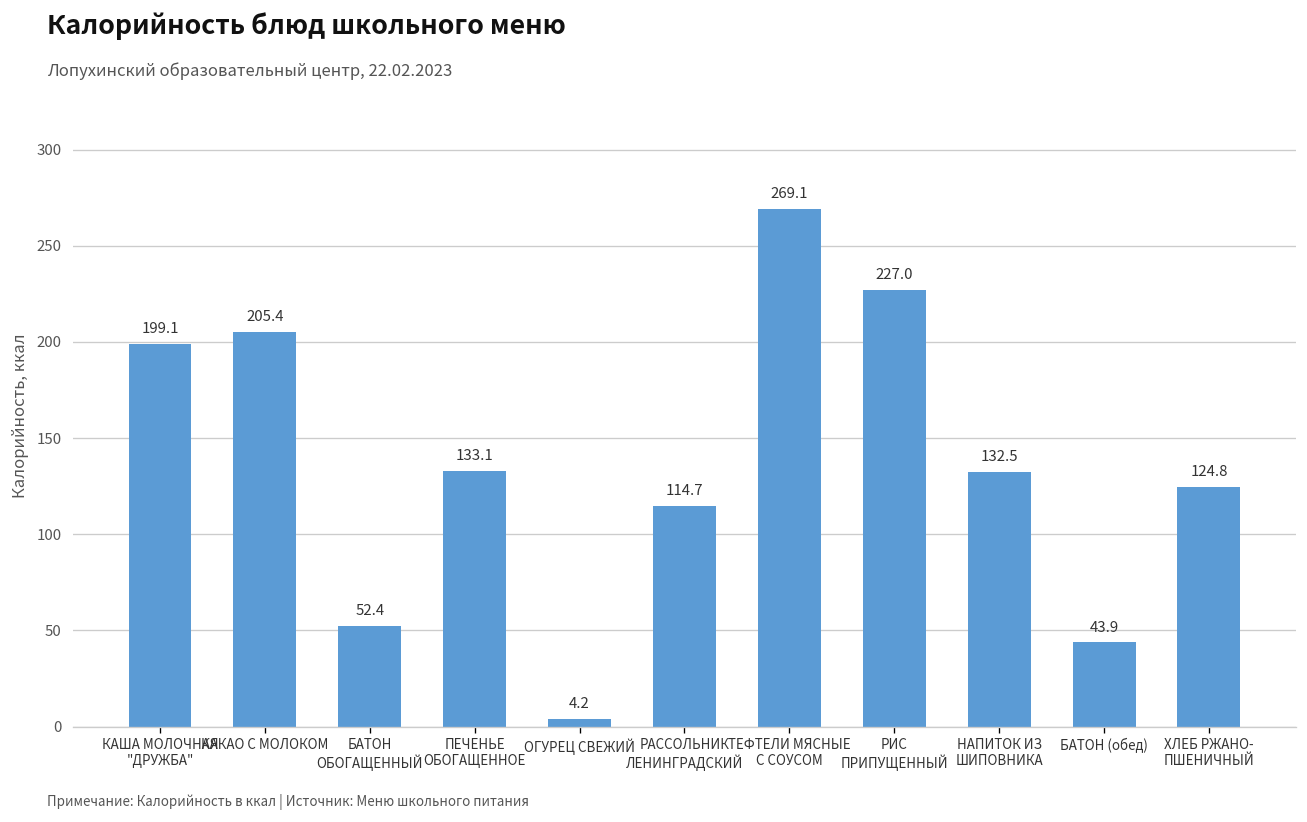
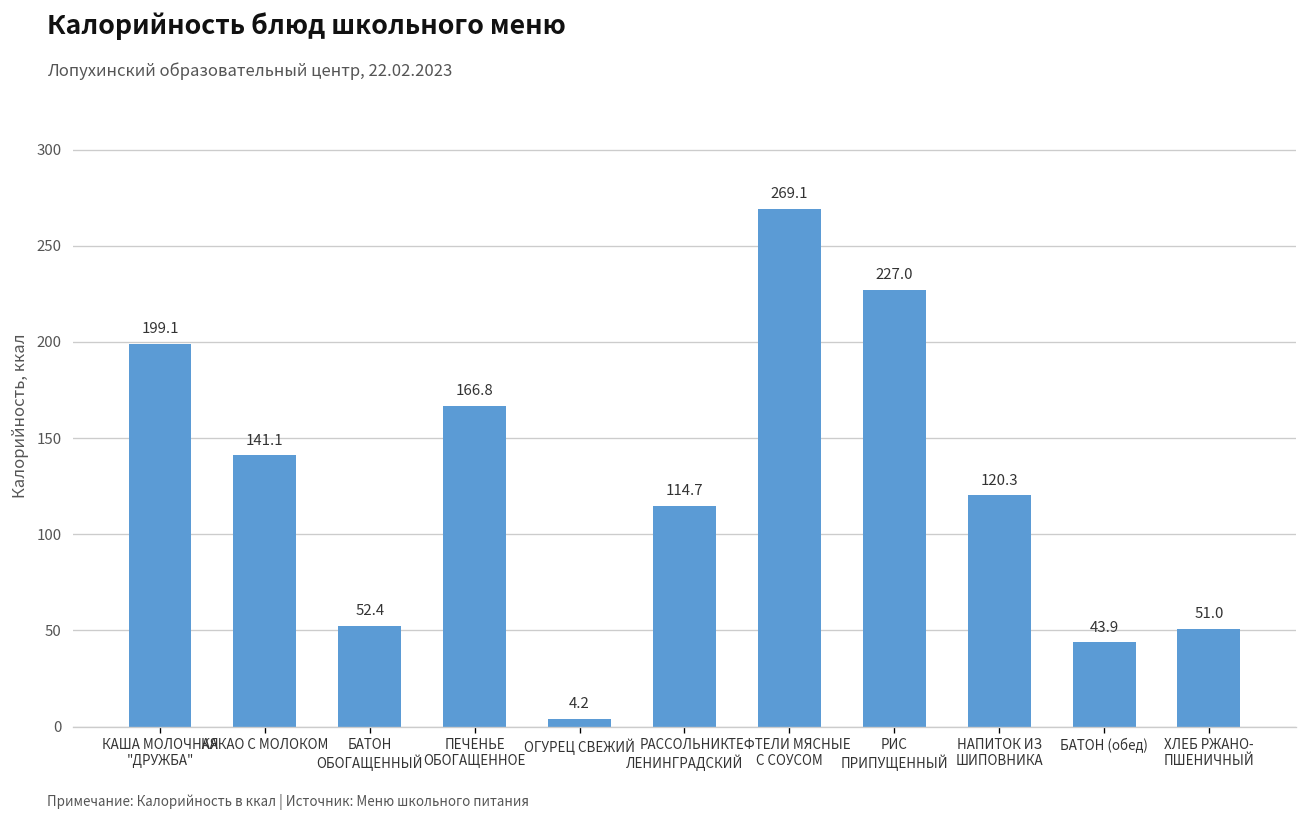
  {
    "КАША МОЛОЧНАЯ \"ДРУЖБА\"": 199.1,
-   "КАКАО С МОЛОКОМ": 205.4,
+   "КАКАО С МОЛОКОМ": 141.1,
    "БАТОН ОБОГАЩЕННЫЙ": 52.4,
-   "ПЕЧЕНЬЕ ОБОГАЩЕННОЕ": 133.1,
+   "ПЕЧЕНЬЕ ОБОГАЩЕННОЕ": 166.8,
    "ОГУРЕЦ СВЕЖИЙ": 4.2,
    "РАССОЛЬНИК ЛЕНИНГРАДСКИЙ": 114.7,
    "ТЕФТЕЛИ МЯСНЫЕ С СОУСОМ": 269.1,
    "РИС ПРИПУЩЕННЫЙ": 227.0,
-   "НАПИТОК ИЗ ШИПОВНИКА": 132.5,
+   "НАПИТОК ИЗ ШИПОВНИКА": 120.3,
    "БАТОН (обед)": 43.9,
-   "ХЛЕБ РЖАНО- ПШЕНИЧНЫЙ": 124.8
+   "ХЛЕБ РЖАНО- ПШЕНИЧНЫЙ": 51.0
  }
